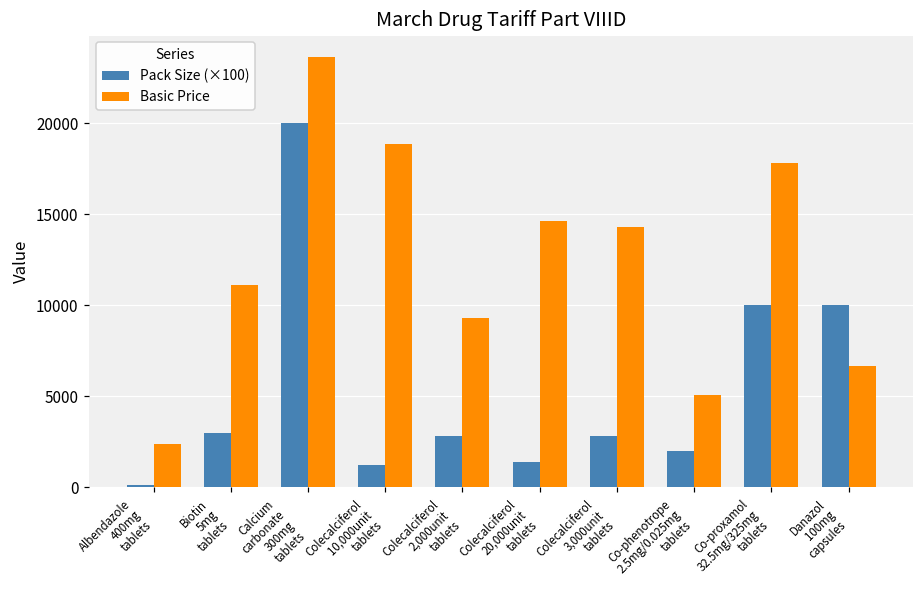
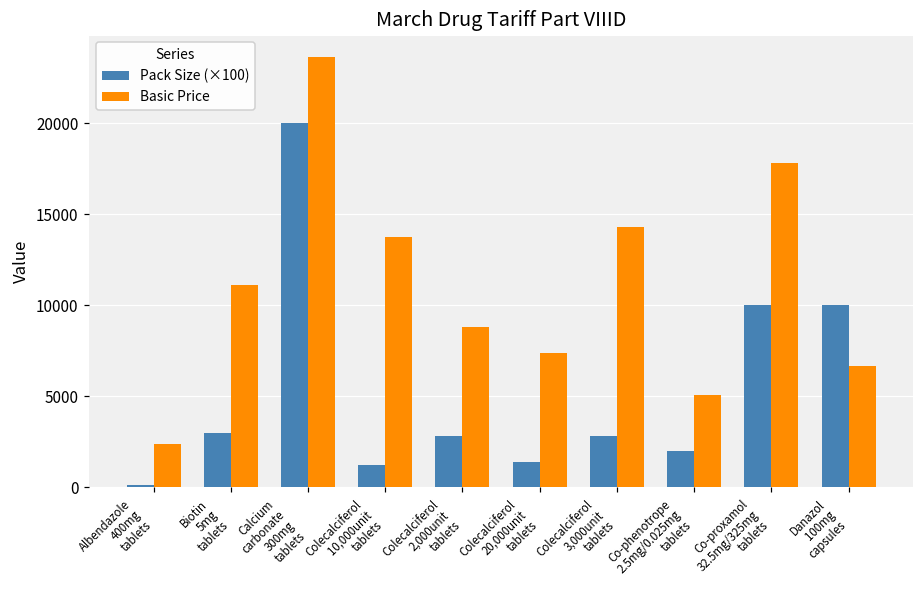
  {
    "Pack Size (×100)": {
      "Biotin 5mg tablets": 3000,
      "Calcium carbonate 300mg tablets": 20000,
      "Colecalciferol 10,000unit tablets": 1200,
      "Colecalciferol 2,000unit tablets": 2800,
      "Colecalciferol 20,000unit tablets": 1400,
      "Colecalciferol 3,000unit tablets": 2800,
      "Co-phenotrope 2.5mg/0.025mg tablets": 2000,
      "Co-proxamol 32.5mg/325mg tablets": 10000,
      "Danazol 100mg capsules": 10000
    },
    "Basic Price": {
      "Albendazole 400mg tablets": 2400,
      "Biotin 5mg tablets": 11100,
      "Calcium carbonate 300mg tablets": 23600,
-     "Colecalciferol 10,000unit tablets": 18900,
-     "Colecalciferol 2,000unit tablets": 9300,
-     "Colecalciferol 20,000unit tablets": 14600,
+     "Colecalciferol 10,000unit tablets": 13700,
+     "Colecalciferol 2,000unit tablets": 8800,
+     "Colecalciferol 20,000unit tablets": 7400,
      "Colecalciferol 3,000unit tablets": 14300,
      "Co-phenotrope 2.5mg/0.025mg tablets": 5100,
      "Co-proxamol 32.5mg/325mg tablets": 17800,
      "Danazol 100mg capsules": 6700
    }
  }
